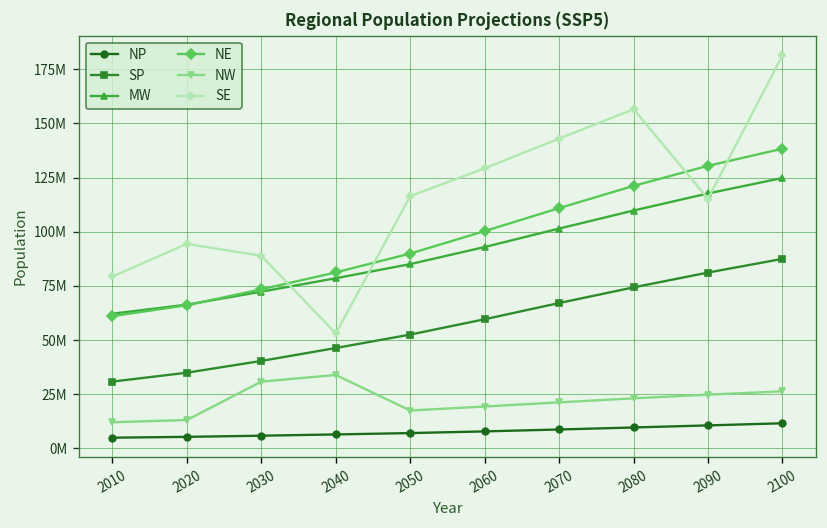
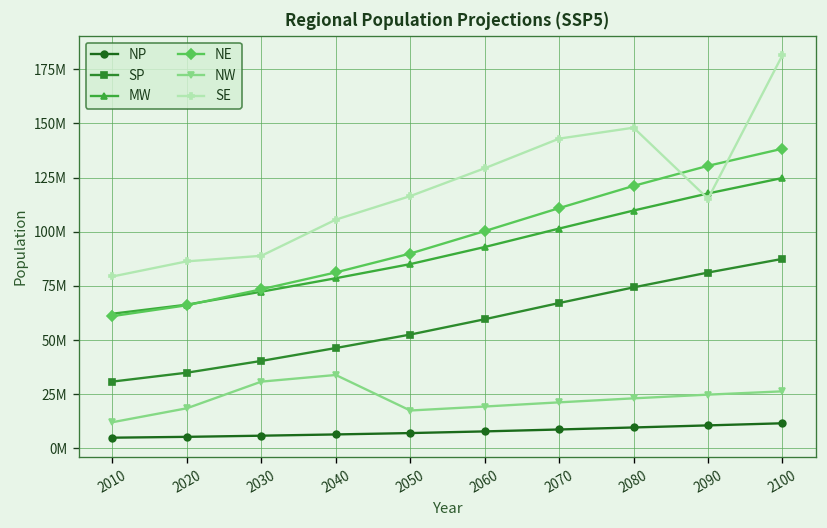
  {
    "NW": {
      "2010": 12000000,
-     "2020": 13000000,
+     "2020": 19000000,
      "2030": 31000000,
      "2040": 34000000,
      "2050": 18000000,
      "2060": 19000000,
      "2070": 21000000,
      "2080": 23000000,
      "2090": 25000000,
      "2100": 26000000
    },
    "SE": {
      "2010": 79000000,
-     "2020": 94000000,
+     "2020": 86000000,
      "2030": 89000000,
-     "2040": 53000000,
+     "2040": 106000000,
      "2050": 116000000,
      "2060": 129000000,
      "2070": 143000000,
-     "2080": 157000000,
+     "2080": 148000000,
      "2090": 115000000,
      "2100": 182000000
    }
  }
